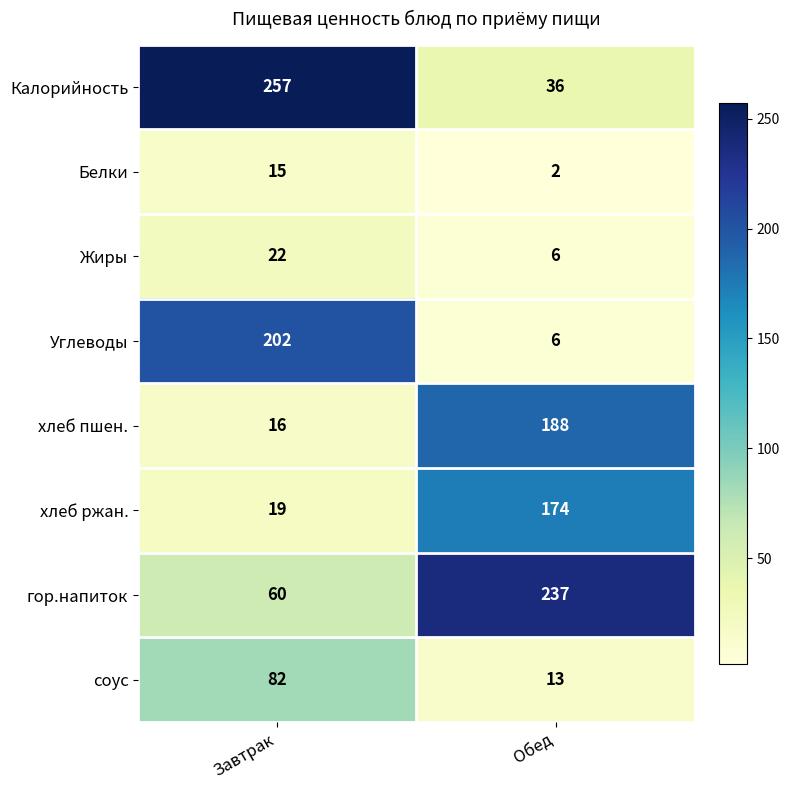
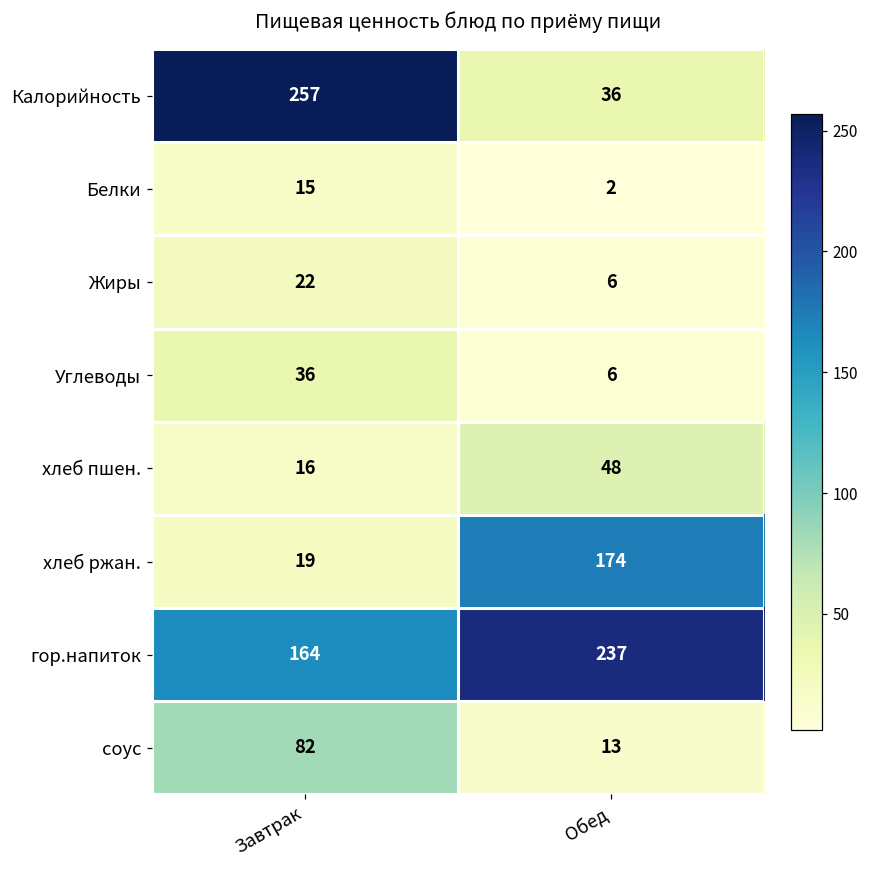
  {
    "Калорийность": {
      "Завтрак": 257,
      "Обед": 36
    },
    "Белки": {
      "Завтрак": 15,
      "Обед": 2
    },
    "Жиры": {
      "Завтрак": 22,
      "Обед": 6
    },
    "Углеводы": {
-     "Завтрак": 202,
+     "Завтрак": 36,
      "Обед": 6
    },
    "хлеб пшен.": {
      "Завтрак": 16,
-     "Обед": 188
+     "Обед": 48
    },
    "хлеб ржан.": {
      "Завтрак": 19,
      "Обед": 174
    },
    "гор.напиток": {
-     "Завтрак": 60,
+     "Завтрак": 164,
      "Обед": 237
    },
    "соус": {
      "Завтрак": 82,
      "Обед": 13
    }
  }
